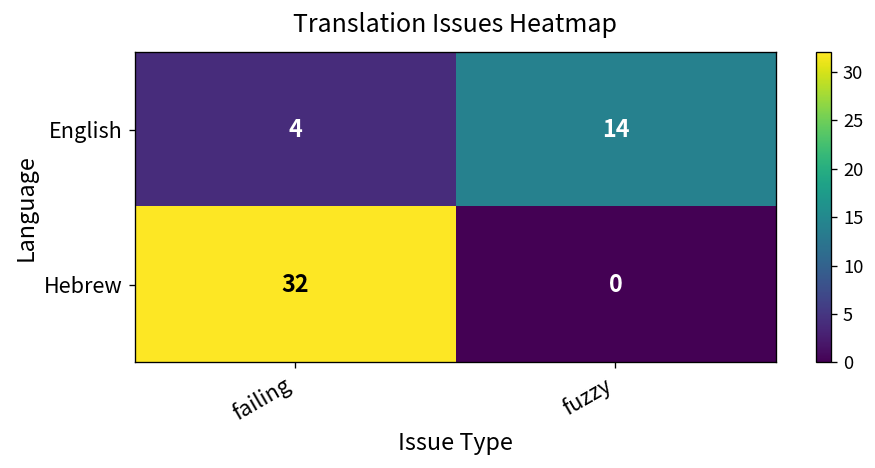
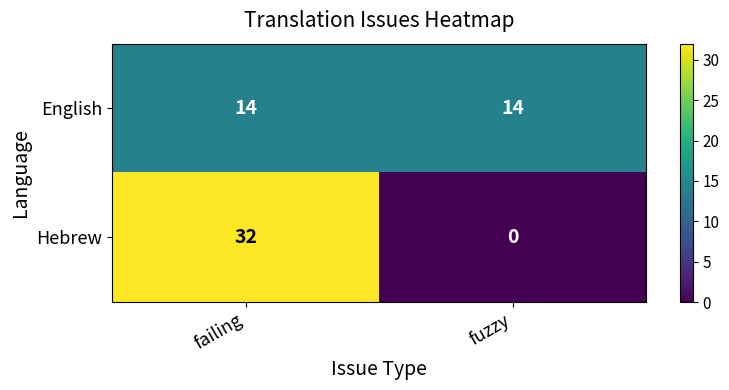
  {
    "English": {
-     "failing": 4,
+     "failing": 14,
      "fuzzy": 14
    },
    "Hebrew": {
      "failing": 32,
      "fuzzy": 0
    }
  }
